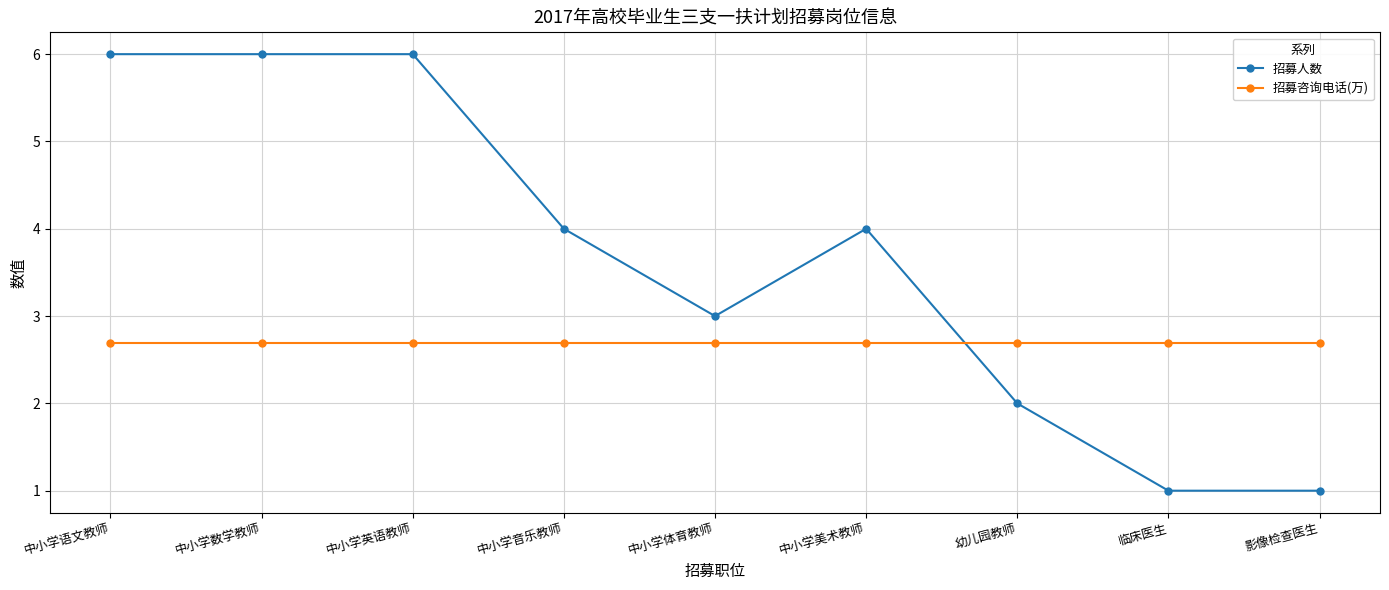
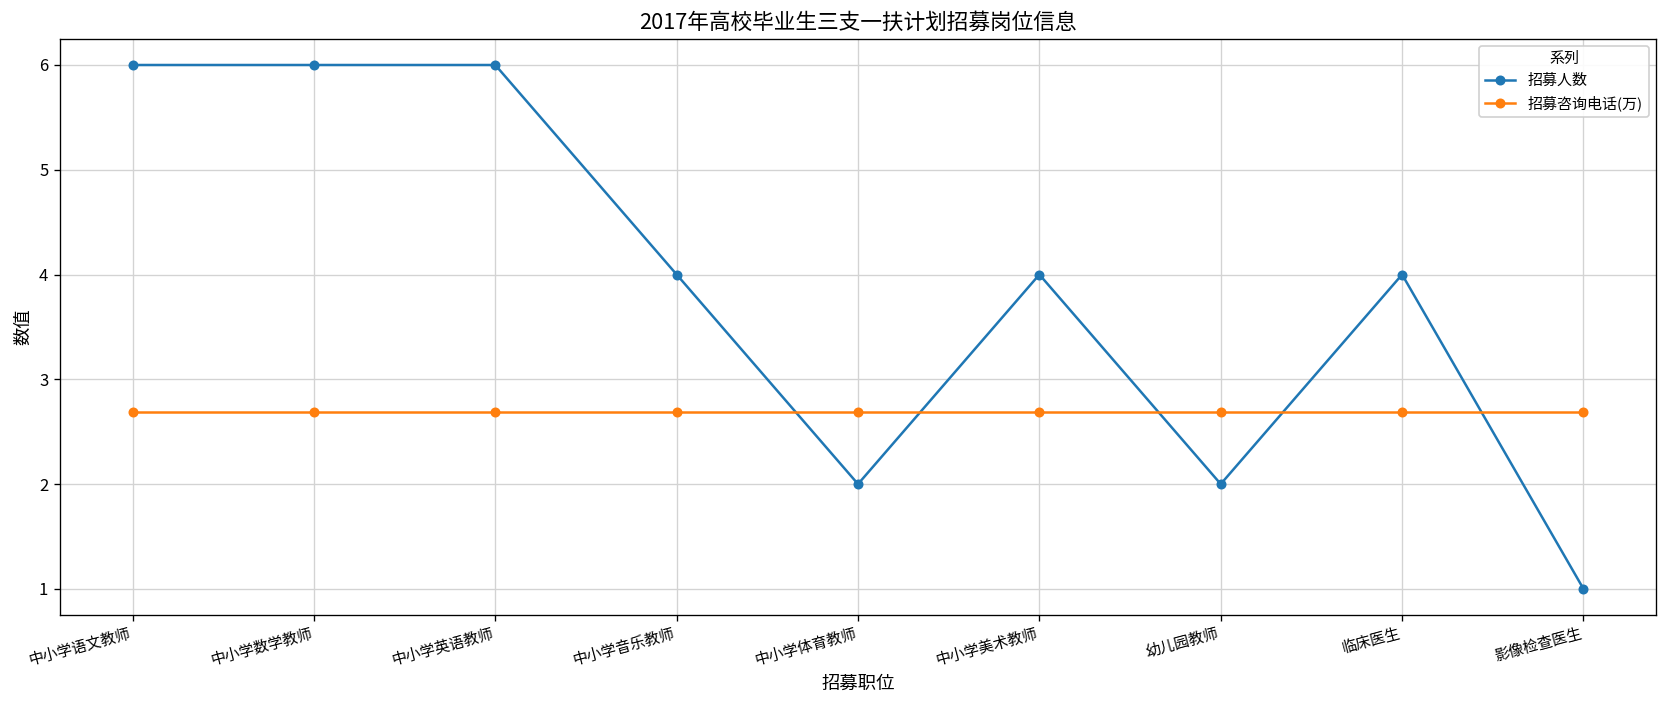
  {
    "招募人数": {
      "中小学语文教师": 6,
      "中小学数学教师": 6,
      "中小学英语教师": 6,
      "中小学音乐教师": 4,
-     "中小学体育教师": 3,
+     "中小学体育教师": 2,
      "中小学美术教师": 4,
      "幼儿园教师": 2,
-     "临床医生": 1,
+     "临床医生": 4,
      "影像检查医生": 1
    },
    "招募咨询电话(万)": {
      "中小学语文教师": 2.7,
      "中小学数学教师": 2.7,
      "中小学英语教师": 2.7,
      "中小学音乐教师": 2.7,
      "中小学体育教师": 2.7,
      "中小学美术教师": 2.7,
      "幼儿园教师": 2.7,
      "临床医生": 2.7,
      "影像检查医生": 2.7
    }
  }
